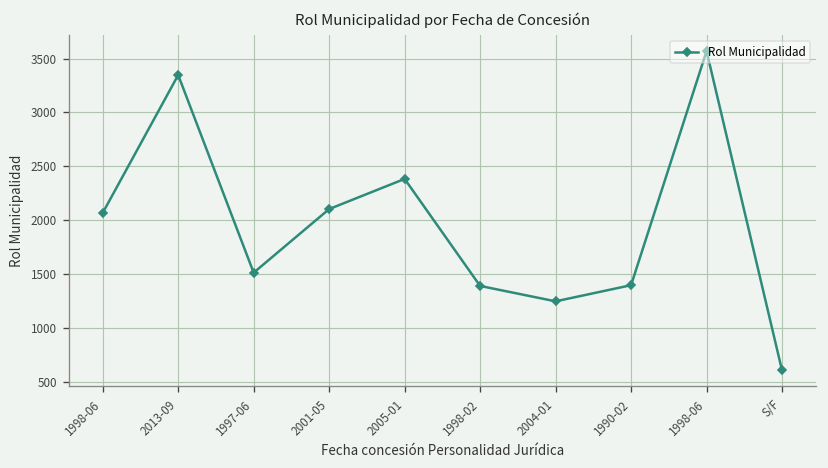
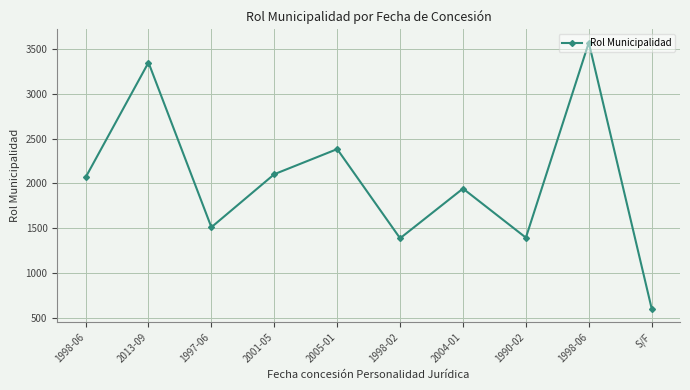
  {
    "2013-09": 3300,
    "1997-06": 1500,
    "2001-05": 2100,
    "2005-01": 2400,
    "1998-02": 1400,
-   "2004-01": 1200,
+   "2004-01": 1900,
    "1990-02": 1400,
    "S/F": 600
  }
